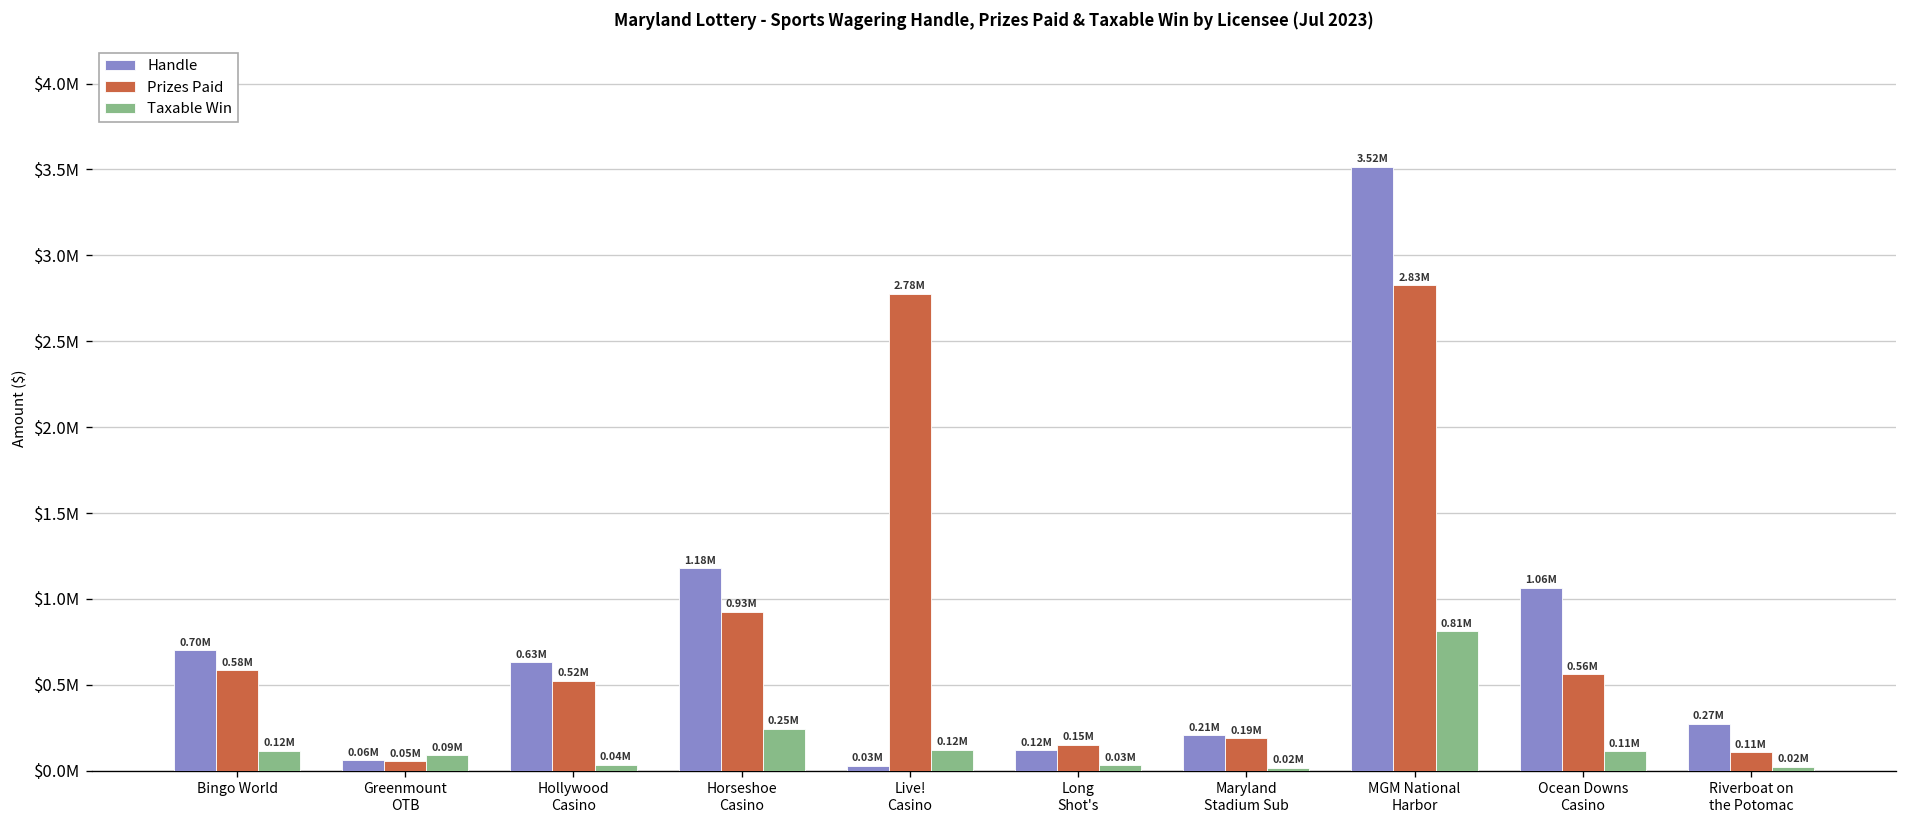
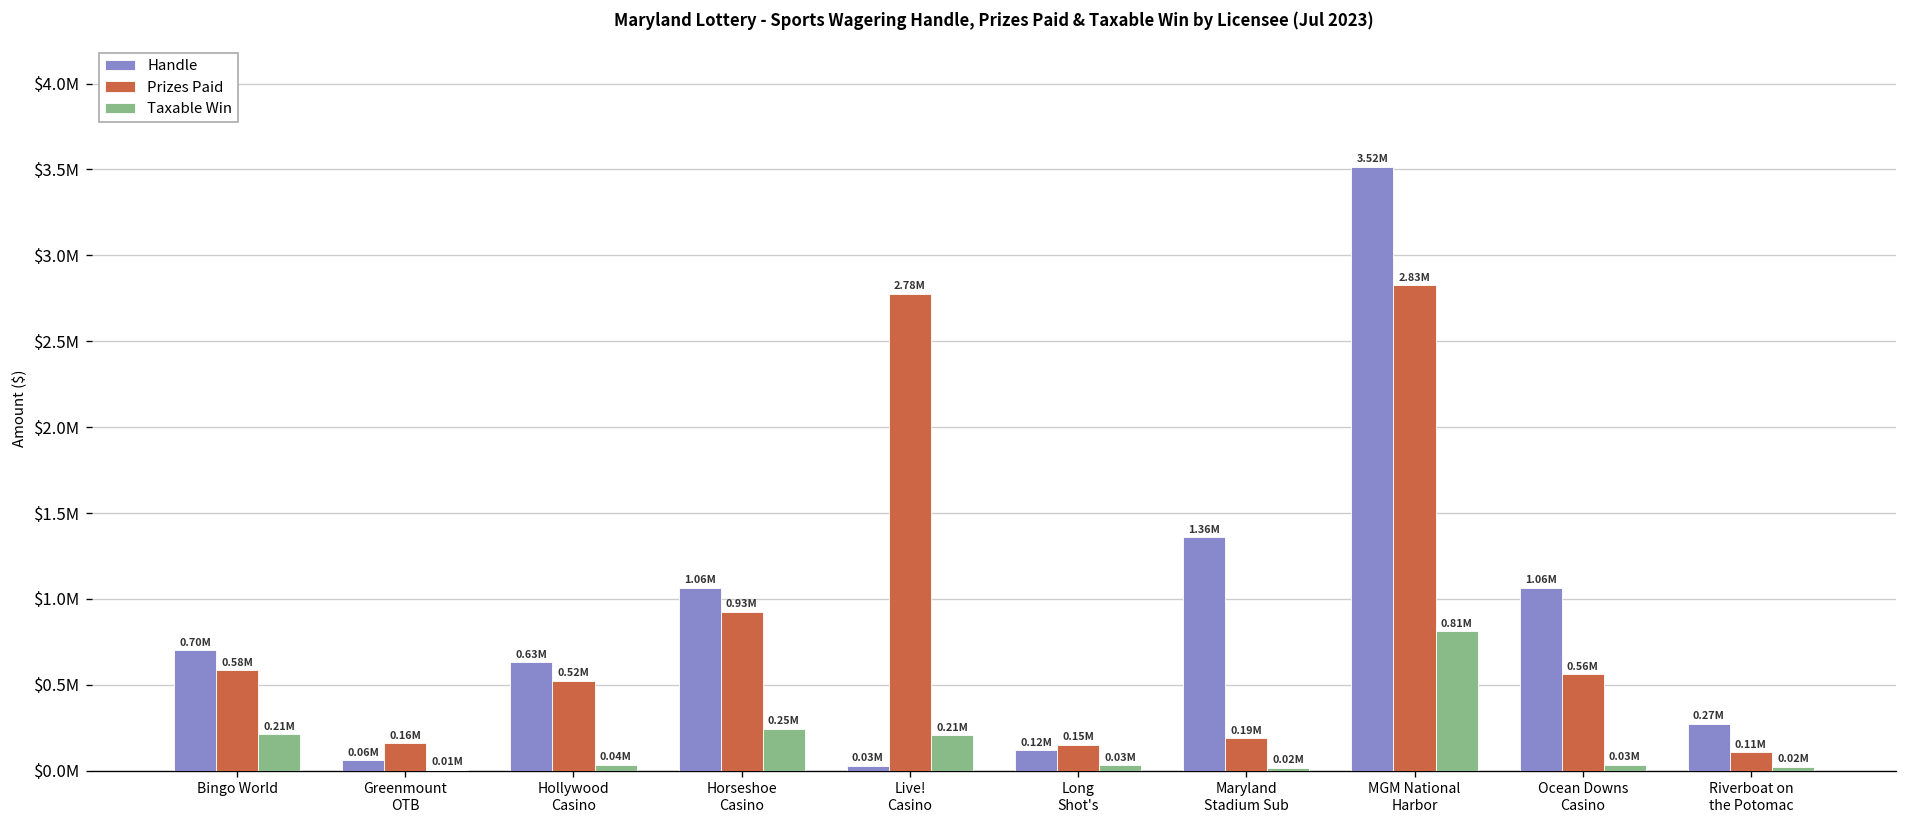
  {
    "Handle": {
      "Bingo World": "0.70M",
      "Greenmount OTB": "0.06M",
      "Hollywood Casino": "0.63M",
-     "Horseshoe Casino": "1.18M",
+     "Horseshoe Casino": "1.06M",
      "Live! Casino": "0.03M",
      "Long Shot's": "0.12M",
-     "Maryland Stadium Sub": "0.21M",
+     "Maryland Stadium Sub": "1.36M",
      "MGM National Harbor": "3.52M",
      "Ocean Downs Casino": "1.06M",
      "Riverboat on the Potomac": "0.27M"
    },
    "Prizes Paid": {
      "Bingo World": "0.58M",
-     "Greenmount OTB": "0.05M",
+     "Greenmount OTB": "0.16M",
      "Hollywood Casino": "0.52M",
      "Horseshoe Casino": "0.93M",
      "Live! Casino": "2.78M",
      "Long Shot's": "0.15M",
      "Maryland Stadium Sub": "0.19M",
      "MGM National Harbor": "2.83M",
      "Ocean Downs Casino": "0.56M",
      "Riverboat on the Potomac": "0.11M"
    },
    "Taxable Win": {
-     "Bingo World": "0.12M",
-     "Greenmount OTB": "0.09M",
+     "Bingo World": "0.21M",
+     "Greenmount OTB": "0.01M",
      "Hollywood Casino": "0.04M",
      "Horseshoe Casino": "0.25M",
-     "Live! Casino": "0.12M",
+     "Live! Casino": "0.21M",
      "Long Shot's": "0.03M",
      "Maryland Stadium Sub": "0.02M",
      "MGM National Harbor": "0.81M",
-     "Ocean Downs Casino": "0.11M",
+     "Ocean Downs Casino": "0.03M",
      "Riverboat on the Potomac": "0.02M"
    }
  }
